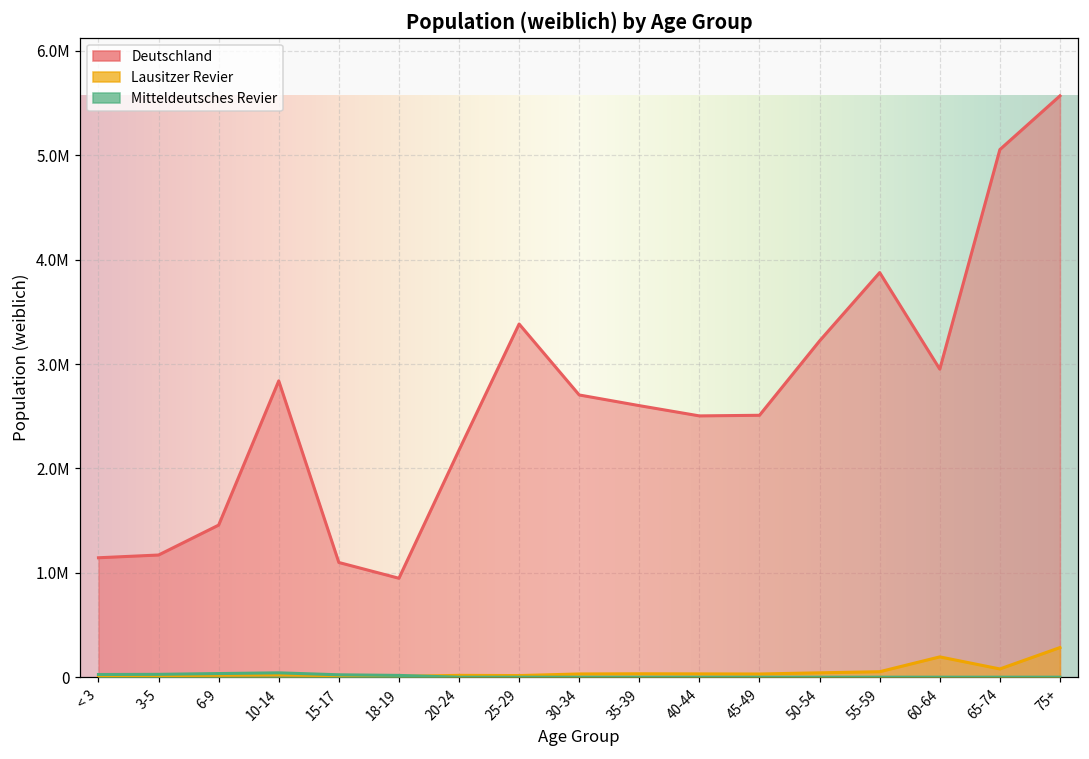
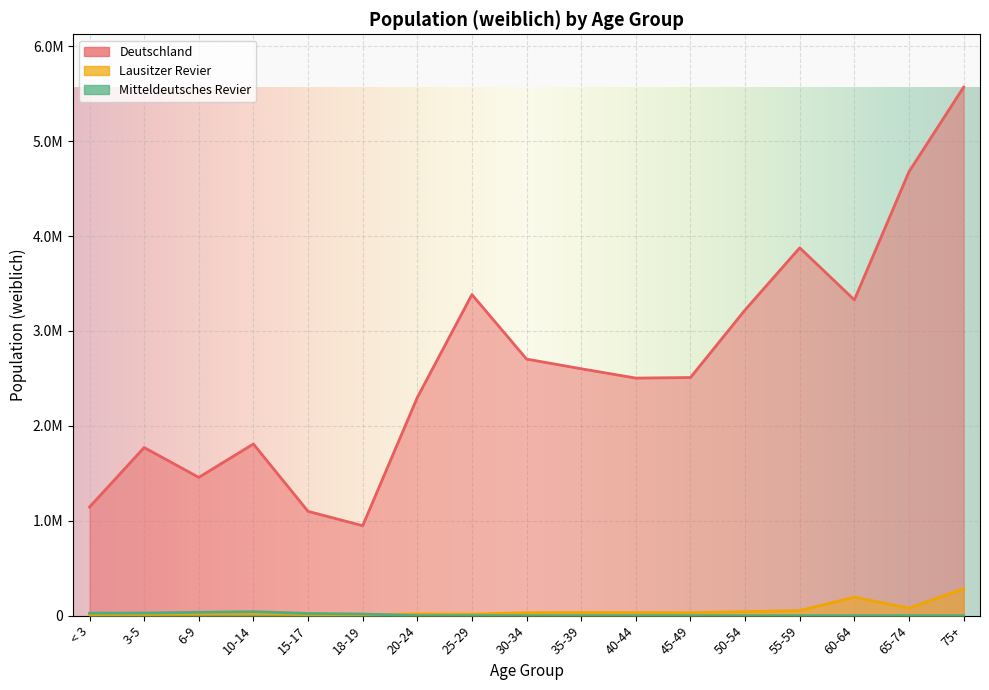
  {
    "Deutschland": {
      "< 3": 1100000,
-     "3-5": 1200000,
+     "3-5": 1800000,
      "6-9": 1500000,
-     "10-14": 2800000,
+     "10-14": 1800000,
      "15-17": 1100000,
      "18-19": 900000,
-     "20-24": 2200000,
+     "20-24": 2300000,
      "25-29": 3400000,
      "30-34": 2700000,
      "35-39": 2600000,
      "40-44": 2500000,
      "45-49": 2500000,
      "50-54": 3200000,
      "55-59": 3900000,
-     "60-64": 3000000,
-     "65-74": 5100000,
+     "60-64": 3300000,
+     "65-74": 4700000,
      "75+": 5600000
    },
    "Lausitzer Revier": {
      "30-34": 0,
      "35-39": 0,
      "40-44": 0,
      "45-49": 0,
      "50-54": 0,
      "55-59": 100000,
      "60-64": 200000,
      "65-74": 100000,
      "75+": 300000
    },
    "Mitteldeutsches Revier": {
      "30-34": 0,
      "35-39": 0,
      "40-44": 0,
      "45-49": 0,
      "50-54": 0,
      "55-59": 0,
      "60-64": 0,
      "65-74": 0,
      "75+": 0
    }
  }
